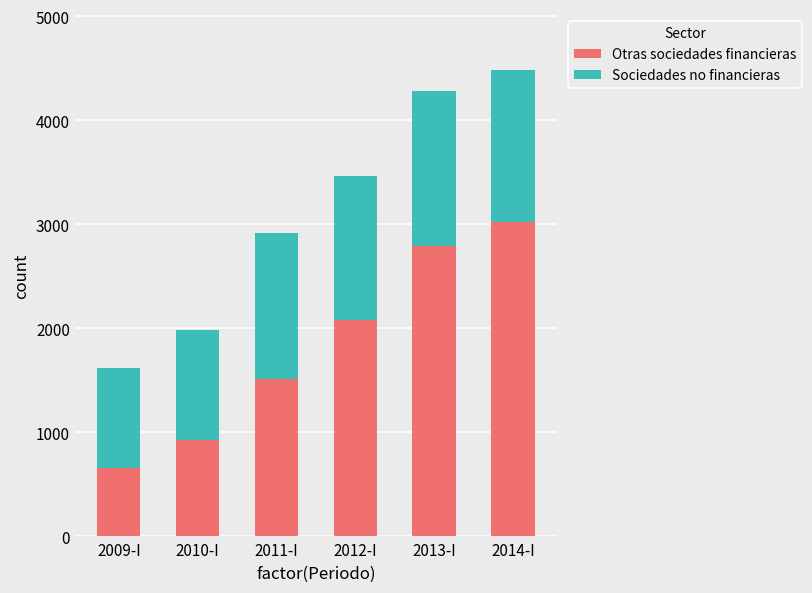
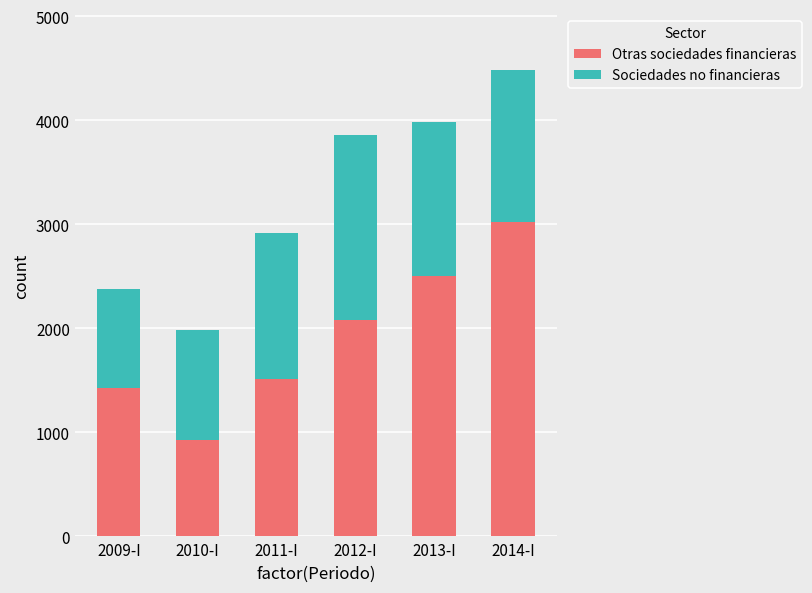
  {
    "Otras sociedades financieras": {
-     "2009-I": 700,
+     "2009-I": 1400,
      "2010-I": 900,
      "2011-I": 1500,
      "2012-I": 2100,
-     "2013-I": 2800,
+     "2013-I": 2500,
      "2014-I": 3000
    },
    "Sociedades no financieras": {
      "2009-I": 1000,
      "2010-I": 1100,
      "2011-I": 1400,
-     "2012-I": 1400,
+     "2012-I": 1800,
      "2013-I": 1500,
      "2014-I": 1500
    }
  }
